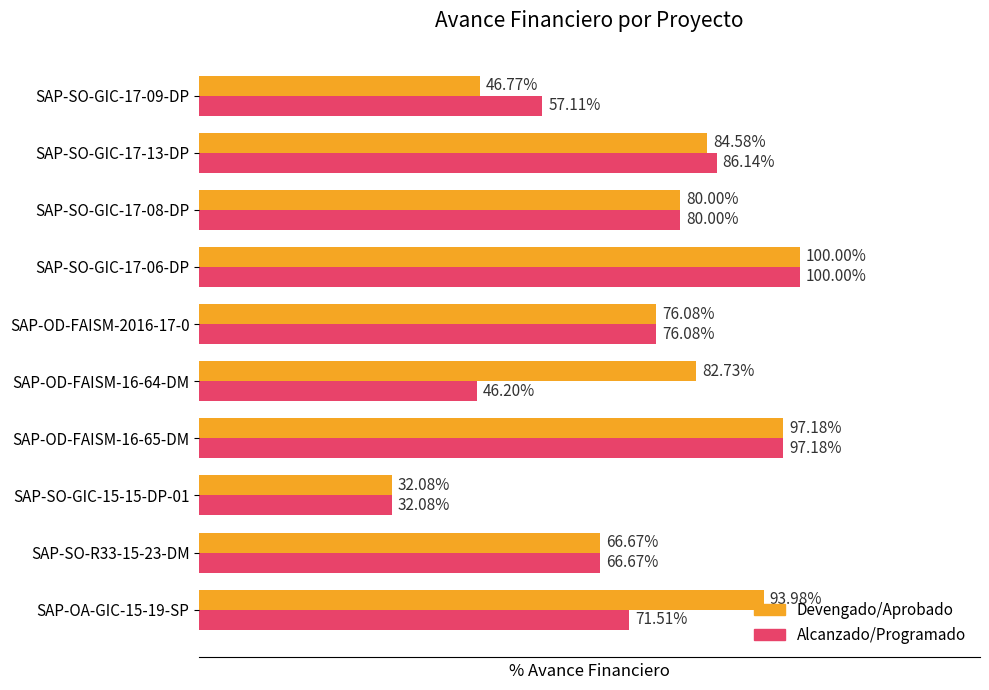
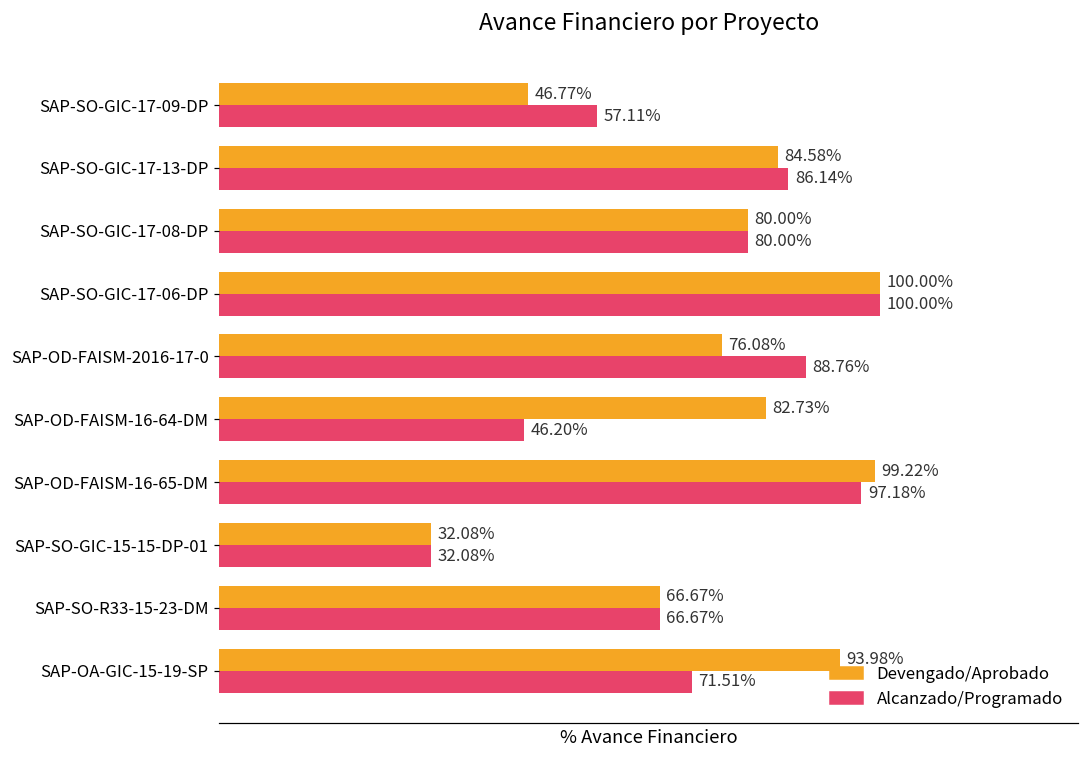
  {
    "Devengado/Aprobado": {
      "SAP-SO-GIC-17-09-DP": "46.77%",
      "SAP-SO-GIC-17-13-DP": "84.58%",
      "SAP-SO-GIC-17-08-DP": "80.00%",
      "SAP-SO-GIC-17-06-DP": "100.00%",
      "SAP-OD-FAISM-2016-17-0": "76.08%",
      "SAP-OD-FAISM-16-64-DM": "82.73%",
-     "SAP-OD-FAISM-16-65-DM": "97.18%",
+     "SAP-OD-FAISM-16-65-DM": "99.22%",
      "SAP-SO-GIC-15-15-DP-01": "32.08%",
      "SAP-SO-R33-15-23-DM": "66.67%",
      "SAP-OA-GIC-15-19-SP": "93.98%"
    },
    "Alcanzado/Programado": {
      "SAP-SO-GIC-17-09-DP": "57.11%",
      "SAP-SO-GIC-17-13-DP": "86.14%",
      "SAP-SO-GIC-17-08-DP": "80.00%",
      "SAP-SO-GIC-17-06-DP": "100.00%",
-     "SAP-OD-FAISM-2016-17-0": "76.08%",
+     "SAP-OD-FAISM-2016-17-0": "88.76%",
      "SAP-OD-FAISM-16-64-DM": "46.20%",
      "SAP-OD-FAISM-16-65-DM": "97.18%",
      "SAP-SO-GIC-15-15-DP-01": "32.08%",
      "SAP-SO-R33-15-23-DM": "66.67%",
      "SAP-OA-GIC-15-19-SP": "71.51%"
    }
  }
